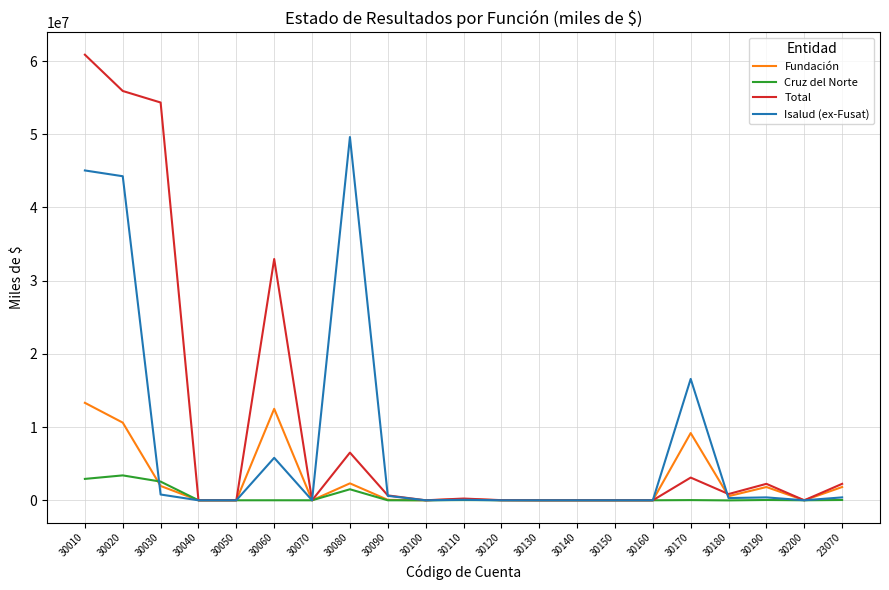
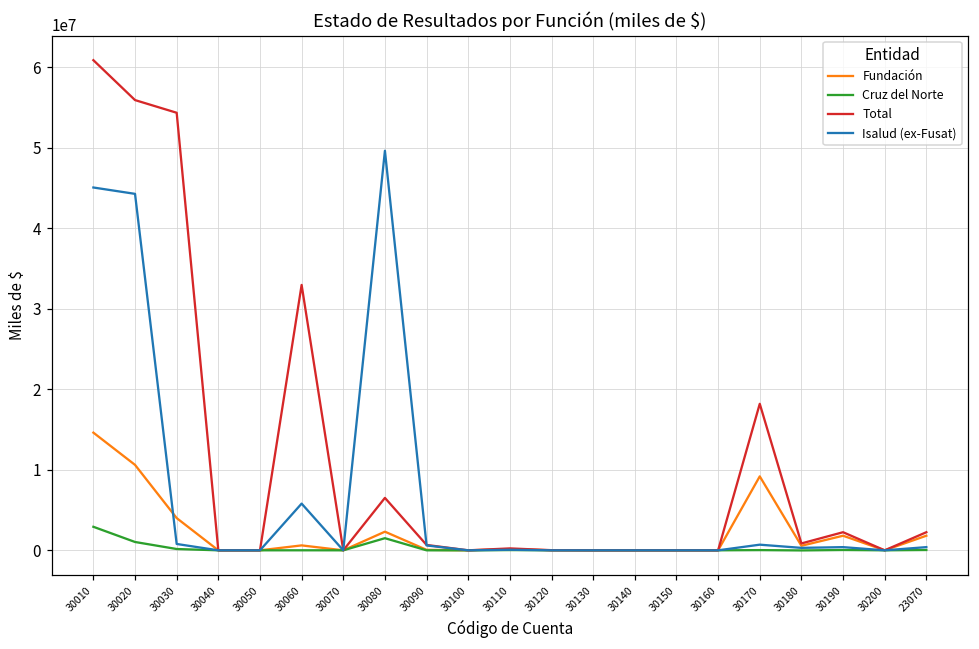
  {
    "Fundación": {
-     "30010": 13000000,
+     "30010": 15000000,
      "30020": 11000000,
-     "30030": 2000000,
-     "30060": 12000000,
+     "30030": 4000000,
+     "30060": 1000000,
      "30080": 2000000,
      "30170": 9000000,
      "30190": 2000000,
      "23070": 2000000
    },
    "Cruz del Norte": {
      "30010": 3000000,
-     "30020": 3000000,
-     "30030": 3000000,
+     "30020": 1000000,
+     "30030": 0,
      "30060": 0,
      "30080": 2000000,
      "30170": 0,
      "30190": 0,
      "23070": 0
    },
    "Total": {
      "30010": 61000000,
      "30020": 56000000,
      "30030": 54000000,
      "30060": 33000000,
      "30080": 7000000,
-     "30170": 3000000,
+     "30170": 18000000,
      "30190": 2000000,
      "23070": 2000000
    },
    "Isalud (ex-Fusat)": {
      "30010": 45000000,
      "30020": 44000000,
      "30030": 1000000,
      "30060": 6000000,
      "30080": 50000000,
-     "30170": 17000000,
+     "30170": 1000000,
      "30190": 0,
      "23070": 0
    }
  }
